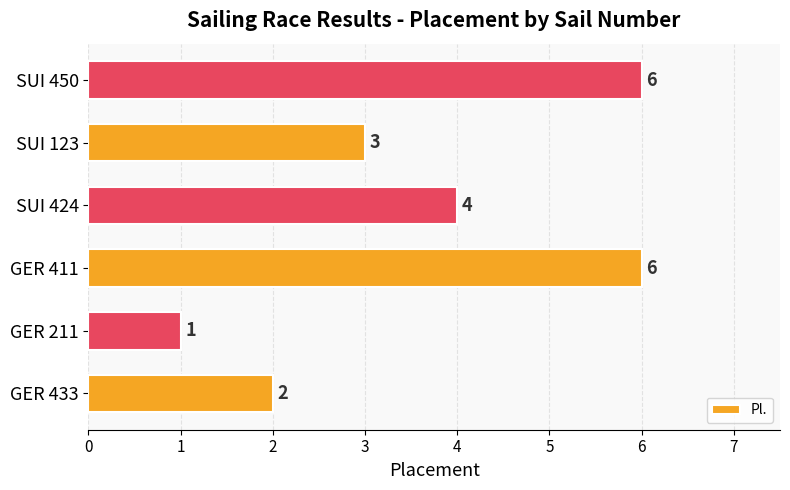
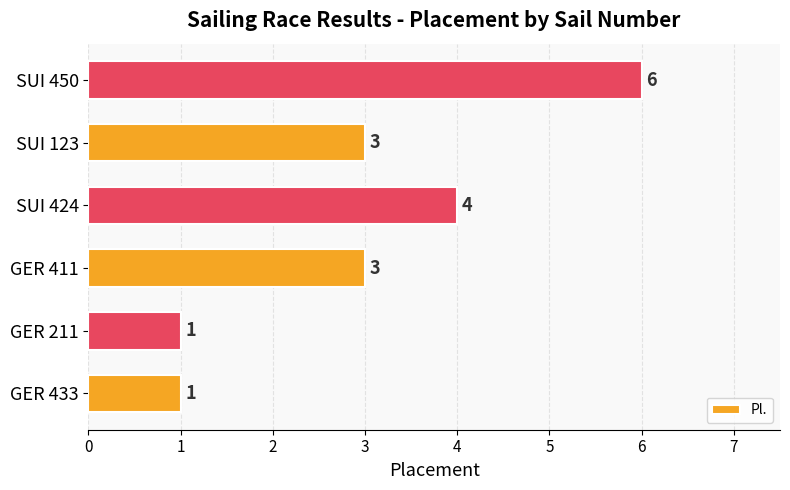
  {
    "SUI 450": 6,
    "SUI 123": 3,
    "SUI 424": 4,
-   "GER 411": 6,
+   "GER 411": 3,
    "GER 211": 1,
-   "GER 433": 2
+   "GER 433": 1
  }
